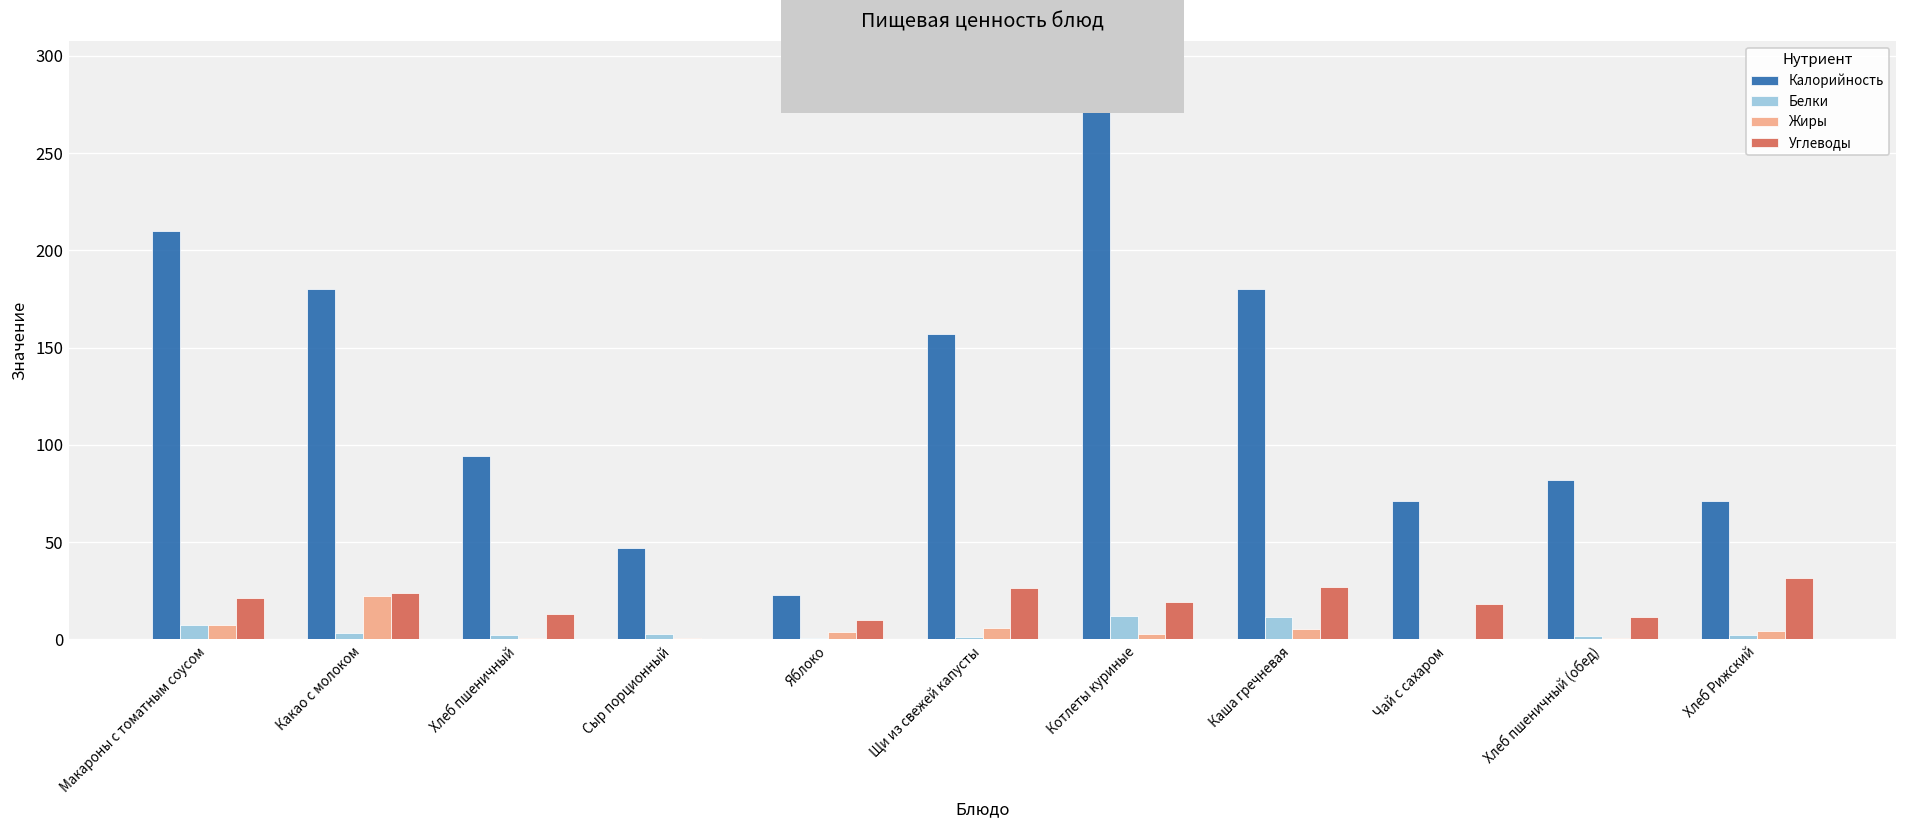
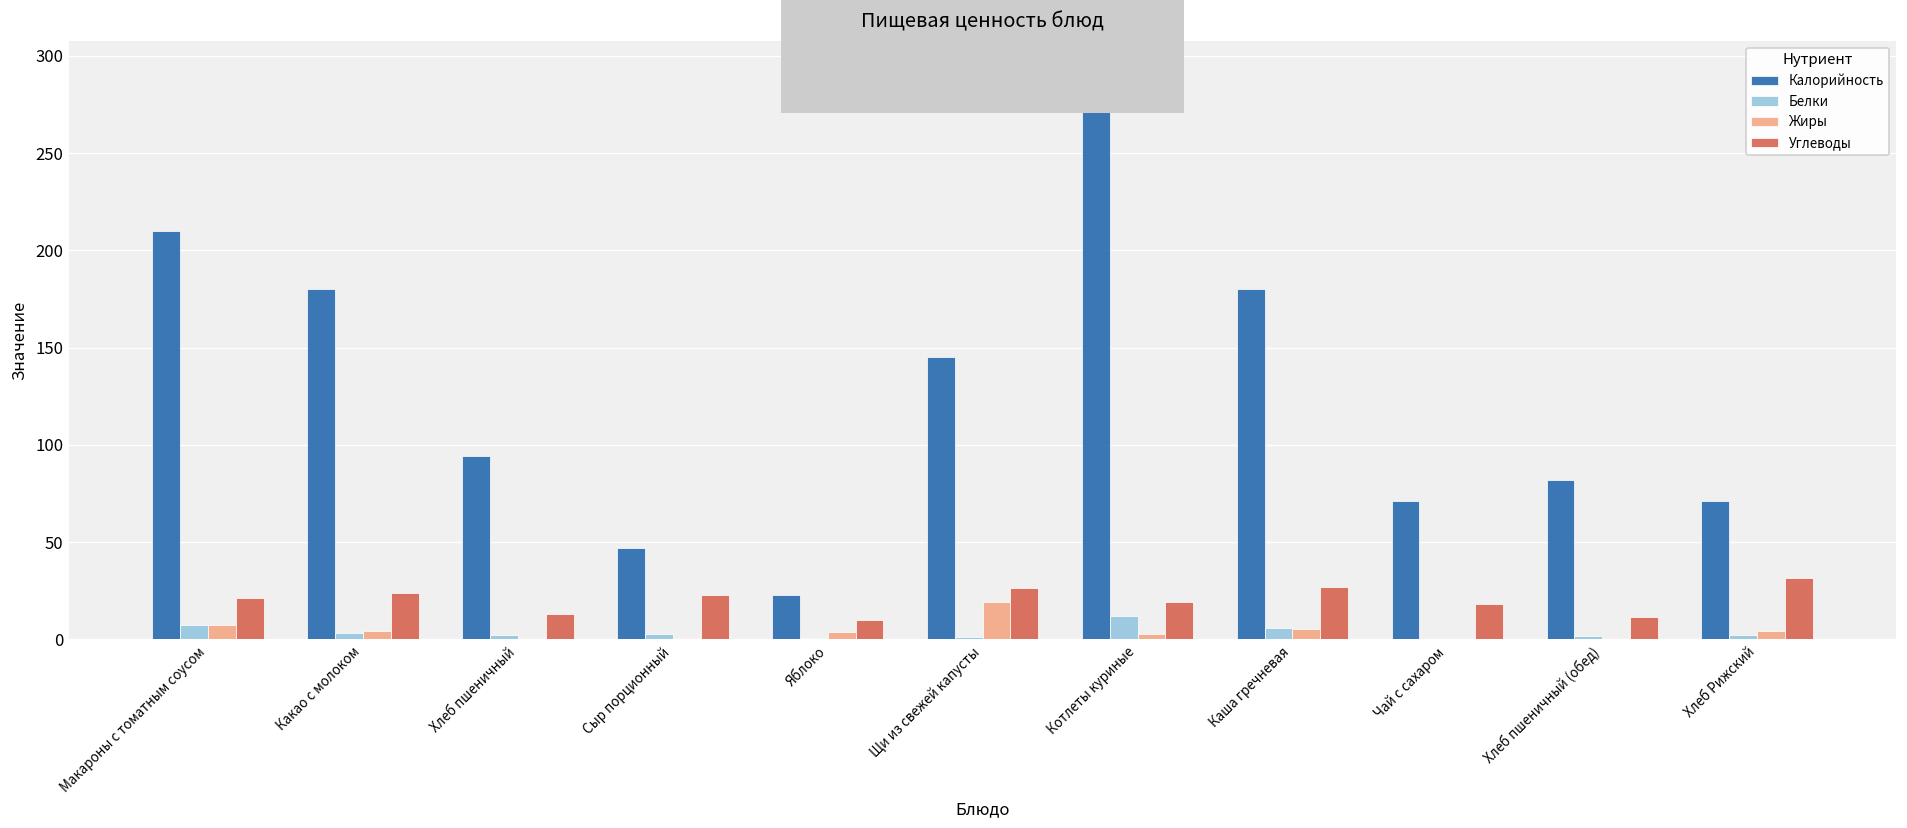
  {
    "Калорийность": {
      "Макароны с томатным соусом": 210,
      "Какао с молоком": 180,
      "Хлеб пшеничный": 94,
      "Сыр порционный": 47,
      "Яблоко": 23,
-     "Щи из свежей капусты": 157,
+     "Щи из свежей капусты": 145,
      "Котлеты куриные": 293,
      "Каша гречневая": 180,
      "Чай с сахаром": 71,
      "Хлеб пшеничный (обед)": 82,
      "Хлеб Рижский": 71
    },
    "Белки": {
      "Макароны с томатным соусом": 8,
      "Какао с молоком": 3,
      "Хлеб пшеничный": 2,
      "Сыр порционный": 3,
      "Котлеты куриные": 12,
-     "Каша гречневая": 12,
+     "Каша гречневая": 6,
      "Хлеб пшеничный (обед)": 2,
      "Хлеб Рижский": 2
    },
    "Жиры": {
      "Макароны с томатным соусом": 8,
-     "Какао с молоком": 23,
+     "Какао с молоком": 4,
      "Яблоко": 4,
-     "Щи из свежей капусты": 6,
+     "Щи из свежей капусты": 19,
      "Котлеты куриные": 3,
      "Каша гречневая": 5,
      "Чай с сахаром": 0,
      "Хлеб Рижский": 4
    },
    "Углеводы": {
      "Макароны с томатным соусом": 21,
      "Какао с молоком": 24,
      "Хлеб пшеничный": 13,
-     "Сыр порционный": 0,
+     "Сыр порционный": 23,
      "Яблоко": 10,
      "Щи из свежей капусты": 26,
      "Котлеты куриные": 19,
      "Каша гречневая": 27,
      "Чай с сахаром": 18,
      "Хлеб пшеничный (обед)": 11,
      "Хлеб Рижский": 31
    }
  }
